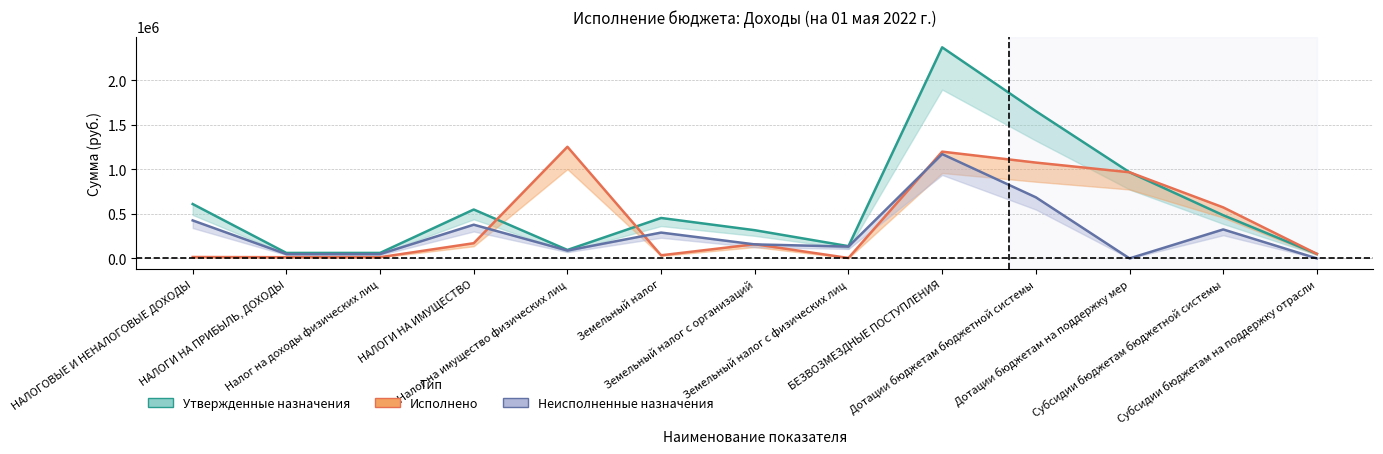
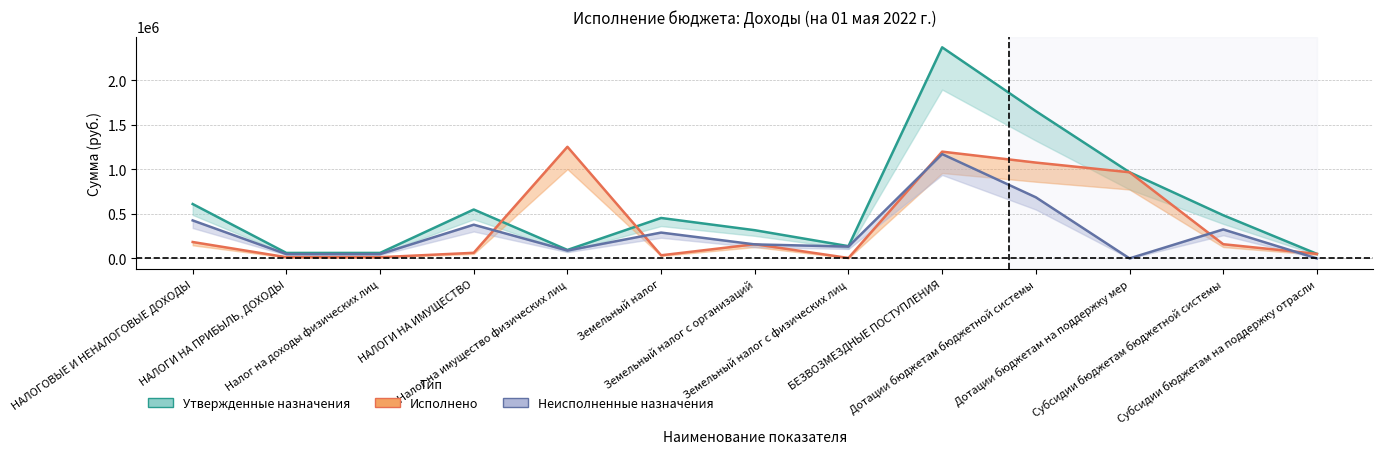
  {
    "Исполнено": {
-     "НАЛОГОВЫЕ И НЕНАЛОГОВЫЕ ДОХОДЫ": 0,
+     "НАЛОГОВЫЕ И НЕНАЛОГОВЫЕ ДОХОДЫ": 200000,
      "НАЛОГИ НА ПРИБЫЛЬ, ДОХОДЫ": 0,
      "Налог на доходы физических лиц": 0,
-     "НАЛОГИ НА ИМУЩЕСТВО": 200000,
+     "НАЛОГИ НА ИМУЩЕСТВО": 100000,
      "Налог на имущество физических лиц": 1300000,
      "Земельный налог": 0,
      "Земельный налог с физических лиц": 0,
      "Дотации бюджетам бюджетной системы": 1100000,
-     "Субсидии бюджетам бюджетной системы": 600000
+     "Субсидии бюджетам бюджетной системы": 200000
    }
  }
